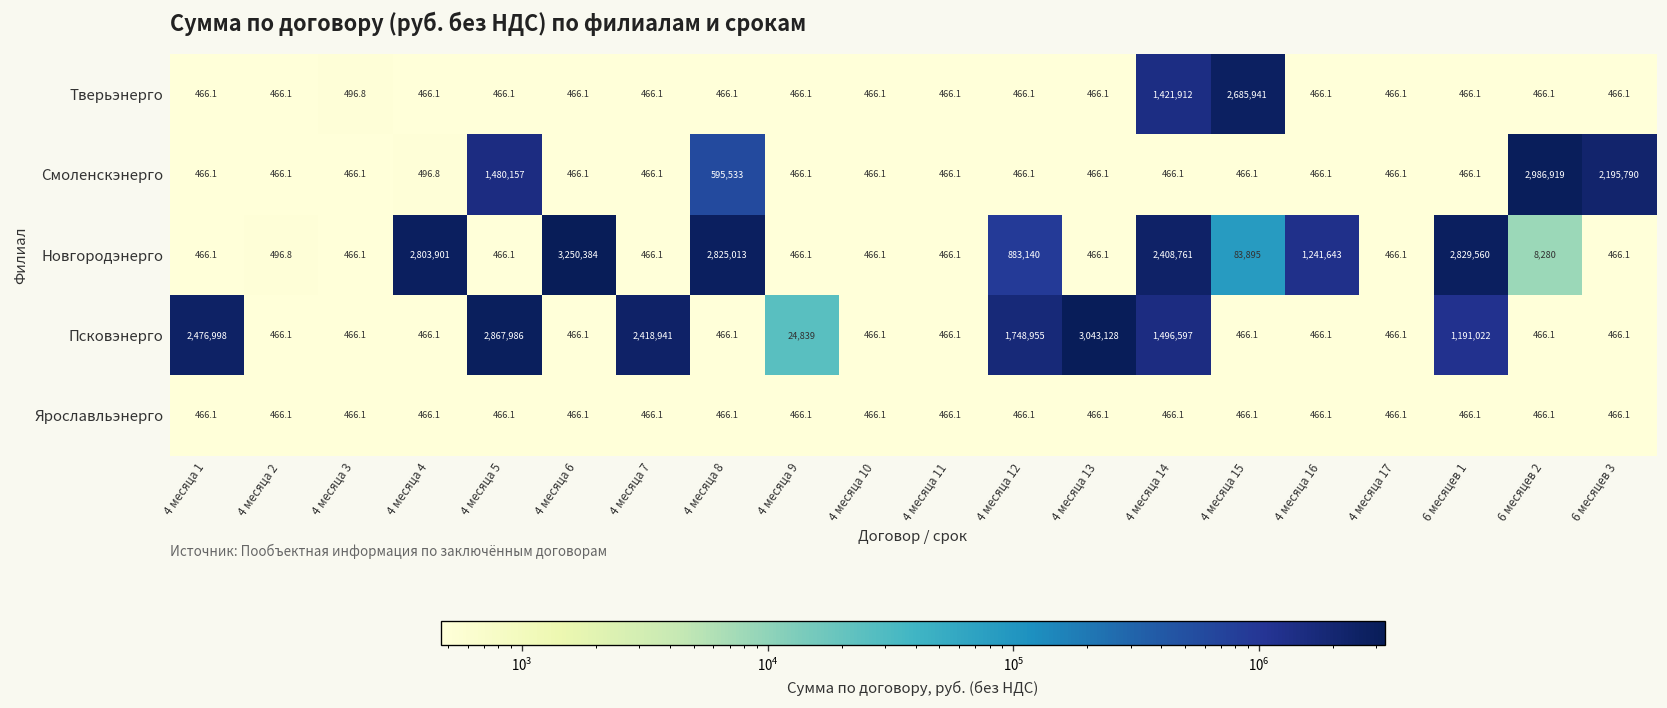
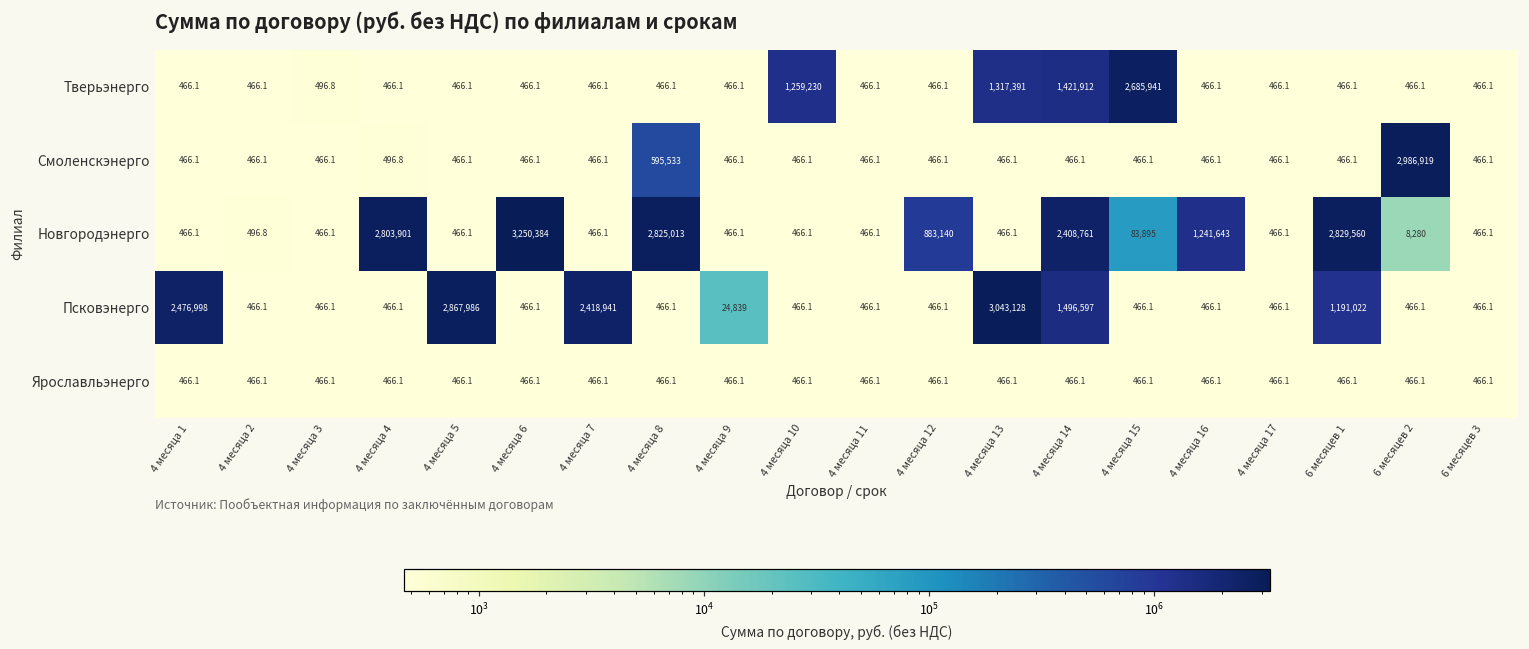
  {
    "Тверьэнерго": {
      "4 месяца 1": "466.1",
      "4 месяца 2": "466.1",
      "4 месяца 3": "496.8",
      "4 месяца 4": "466.1",
      "4 месяца 5": "466.1",
      "4 месяца 6": "466.1",
      "4 месяца 7": "466.1",
      "4 месяца 8": "466.1",
      "4 месяца 9": "466.1",
-     "4 месяца 10": "466.1",
+     "4 месяца 10": "1,259,230",
      "4 месяца 11": "466.1",
      "4 месяца 12": "466.1",
-     "4 месяца 13": "466.1",
+     "4 месяца 13": "1,317,391",
      "4 месяца 14": "1,421,912",
      "4 месяца 15": "2,685,941",
      "4 месяца 16": "466.1",
      "4 месяца 17": "466.1",
      "6 месяцев 1": "466.1",
      "6 месяцев 2": "466.1",
      "6 месяцев 3": "466.1"
    },
    "Смоленскэнерго": {
      "4 месяца 1": "466.1",
      "4 месяца 2": "466.1",
      "4 месяца 3": "466.1",
      "4 месяца 4": "496.8",
-     "4 месяца 5": "1,480,157",
+     "4 месяца 5": "466.1",
      "4 месяца 6": "466.1",
      "4 месяца 7": "466.1",
      "4 месяца 8": "595,533",
      "4 месяца 9": "466.1",
      "4 месяца 10": "466.1",
      "4 месяца 11": "466.1",
      "4 месяца 12": "466.1",
      "4 месяца 13": "466.1",
      "4 месяца 14": "466.1",
      "4 месяца 15": "466.1",
      "4 месяца 16": "466.1",
      "4 месяца 17": "466.1",
      "6 месяцев 1": "466.1",
      "6 месяцев 2": "2,986,919",
-     "6 месяцев 3": "2,195,790"
+     "6 месяцев 3": "466.1"
    },
    "Новгородэнерго": {
      "4 месяца 1": "466.1",
      "4 месяца 2": "496.8",
      "4 месяца 3": "466.1",
      "4 месяца 4": "2,803,901",
      "4 месяца 5": "466.1",
      "4 месяца 6": "3,250,384",
      "4 месяца 7": "466.1",
      "4 месяца 8": "2,825,013",
      "4 месяца 9": "466.1",
      "4 месяца 10": "466.1",
      "4 месяца 11": "466.1",
      "4 месяца 12": "883,140",
      "4 месяца 13": "466.1",
      "4 месяца 14": "2,408,761",
      "4 месяца 15": "83,895",
      "4 месяца 16": "1,241,643",
      "4 месяца 17": "466.1",
      "6 месяцев 1": "2,829,560",
      "6 месяцев 2": "8,280",
      "6 месяцев 3": "466.1"
    },
    "Псковэнерго": {
      "4 месяца 1": "2,476,998",
      "4 месяца 2": "466.1",
      "4 месяца 3": "466.1",
      "4 месяца 4": "466.1",
      "4 месяца 5": "2,867,986",
      "4 месяца 6": "466.1",
      "4 месяца 7": "2,418,941",
      "4 месяца 8": "466.1",
      "4 месяца 9": "24,839",
      "4 месяца 10": "466.1",
      "4 месяца 11": "466.1",
-     "4 месяца 12": "1,748,955",
+     "4 месяца 12": "466.1",
      "4 месяца 13": "3,043,128",
      "4 месяца 14": "1,496,597",
      "4 месяца 15": "466.1",
      "4 месяца 16": "466.1",
      "4 месяца 17": "466.1",
      "6 месяцев 1": "1,191,022",
      "6 месяцев 2": "466.1",
      "6 месяцев 3": "466.1"
    },
    "Ярославльэнерго": {
      "4 месяца 1": "466.1",
      "4 месяца 2": "466.1",
      "4 месяца 3": "466.1",
      "4 месяца 4": "466.1",
      "4 месяца 5": "466.1",
      "4 месяца 6": "466.1",
      "4 месяца 7": "466.1",
      "4 месяца 8": "466.1",
      "4 месяца 9": "466.1",
      "4 месяца 10": "466.1",
      "4 месяца 11": "466.1",
      "4 месяца 12": "466.1",
      "4 месяца 13": "466.1",
      "4 месяца 14": "466.1",
      "4 месяца 15": "466.1",
      "4 месяца 16": "466.1",
      "4 месяца 17": "466.1",
      "6 месяцев 1": "466.1",
      "6 месяцев 2": "466.1",
      "6 месяцев 3": "466.1"
    }
  }
